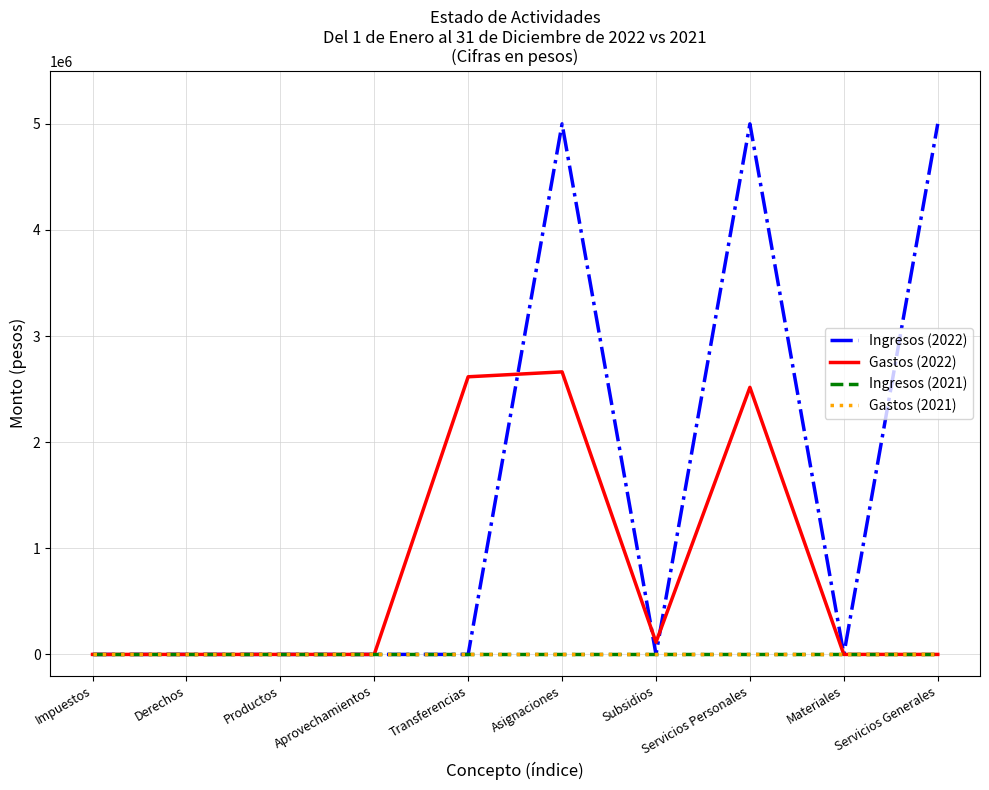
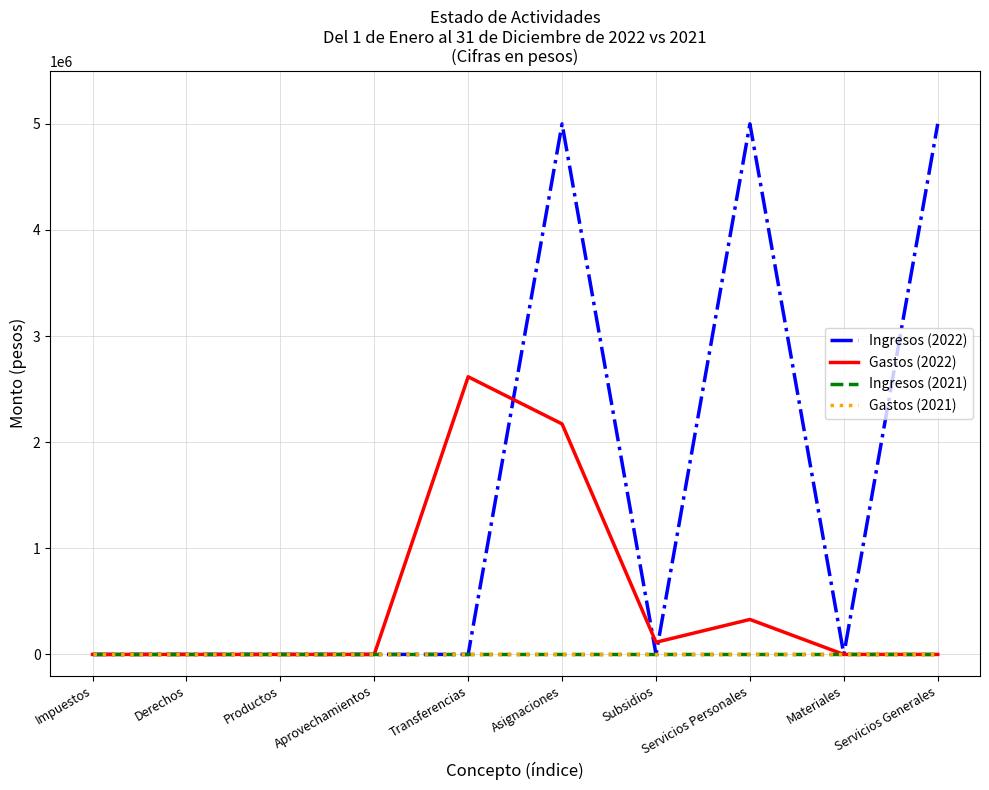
  {
    "Ingresos (2022)": {
      "Asignaciones": 5000000,
      "Servicios Personales": 5000000,
      "Servicios Generales": 5000000
    },
    "Gastos (2022)": {
      "Transferencias": 2620000,
-     "Asignaciones": 2660000,
+     "Asignaciones": 2170000,
      "Subsidios": 110000,
-     "Servicios Personales": 2520000
+     "Servicios Personales": 330000
    },
    "Gastos (2021)": {
      "Asignaciones": 0,
      "Servicios Personales": 0
    }
  }
